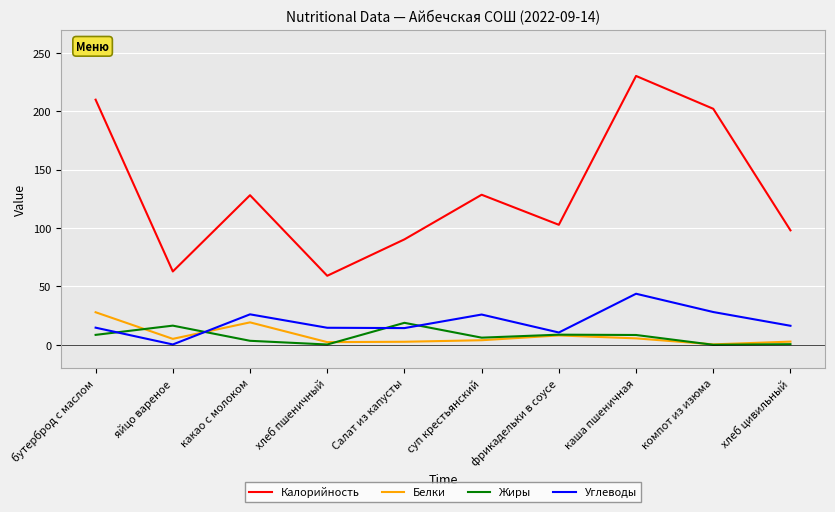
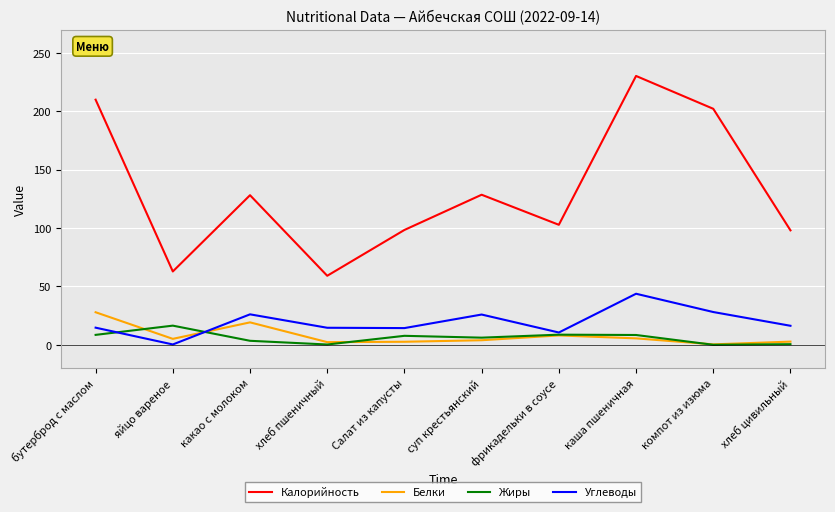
  {
    "Калорийность": {
      "бутерброд с маслом": 210,
      "яйцо вареное": 63,
      "какао с молоком": 128,
      "хлеб пшеничный": 59,
-     "Салат из капусты": 90,
+     "Салат из капусты": 98,
      "суп крестьянский": 129,
      "фрикадельки в соусе": 103,
      "каша пшеничная": 230,
      "компот из изюма": 202,
      "хлеб цивильный": 98
    },
    "Белки": {
      "бутерброд с маслом": 28,
      "яйцо вареное": 5,
      "какао с молоком": 19,
      "Салат из капусты": 3,
      "суп крестьянский": 4,
      "каша пшеничная": 6
    },
    "Жиры": {
      "бутерброд с маслом": 8,
      "яйцо вареное": 16,
      "какао с молоком": 3,
-     "Салат из капусты": 19,
+     "Салат из капусты": 8,
      "суп крестьянский": 6,
      "каша пшеничная": 8
    },
    "Углеводы": {
      "бутерброд с маслом": 15,
      "яйцо вареное": 0,
      "какао с молоком": 26,
      "хлеб пшеничный": 15,
      "Салат из капусты": 14,
      "суп крестьянский": 26,
      "каша пшеничная": 44,
      "компот из изюма": 28,
      "хлеб цивильный": 16
    }
  }
